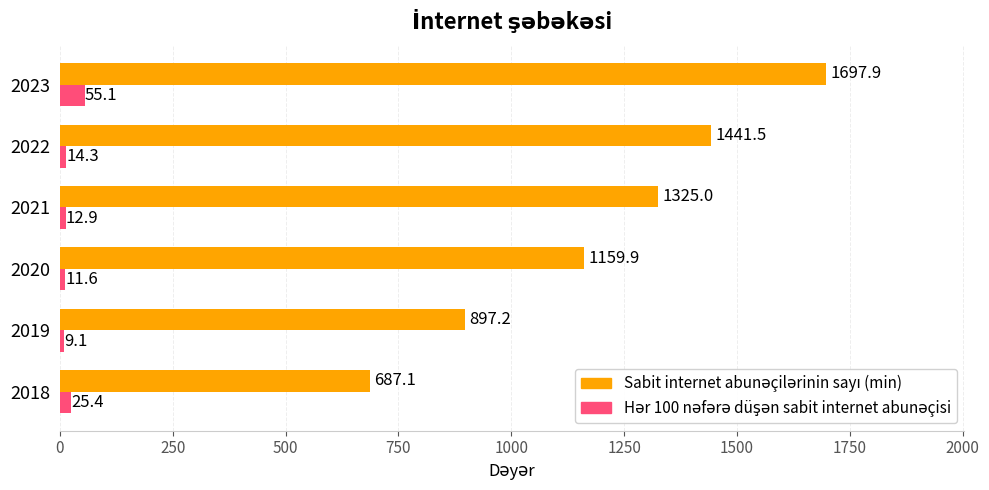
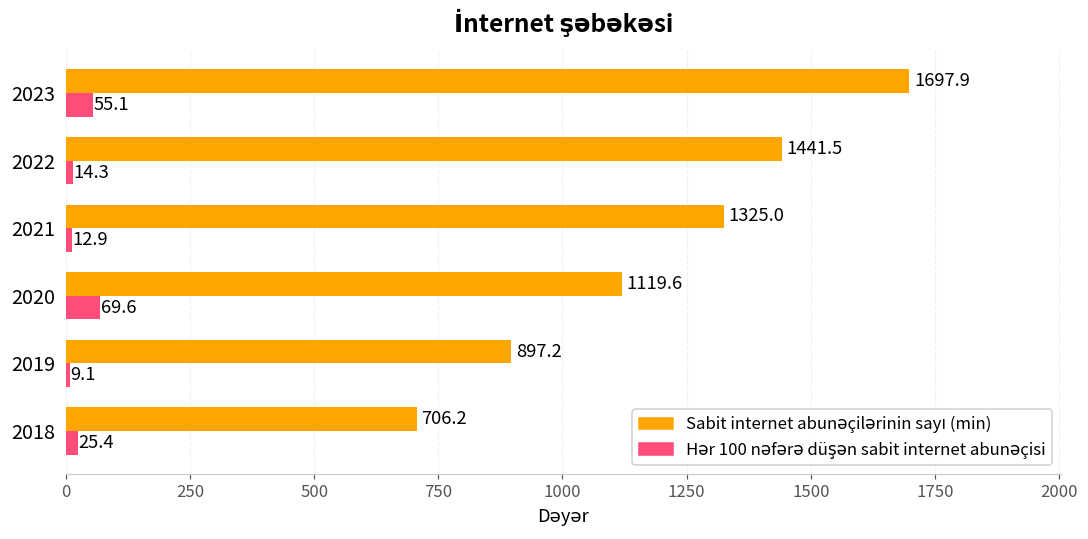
  {
    "Sabit internet abunəçilərinin sayı (min)": {
      "2023": 1697.9,
      "2022": 1441.5,
      "2021": 1325.0,
-     "2020": 1159.9,
+     "2020": 1119.6,
      "2019": 897.2,
-     "2018": 687.1
+     "2018": 706.2
    },
    "Hər 100 nəfərə düşən sabit internet abunəçisi": {
      "2023": 55.1,
      "2022": 14.3,
      "2021": 12.9,
-     "2020": 11.6,
+     "2020": 69.6,
      "2019": 9.1,
      "2018": 25.4
    }
  }
